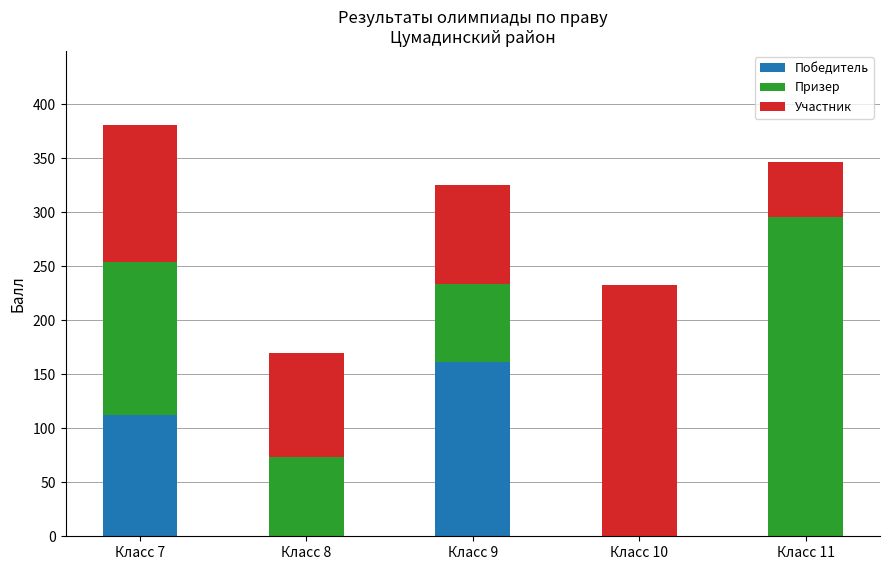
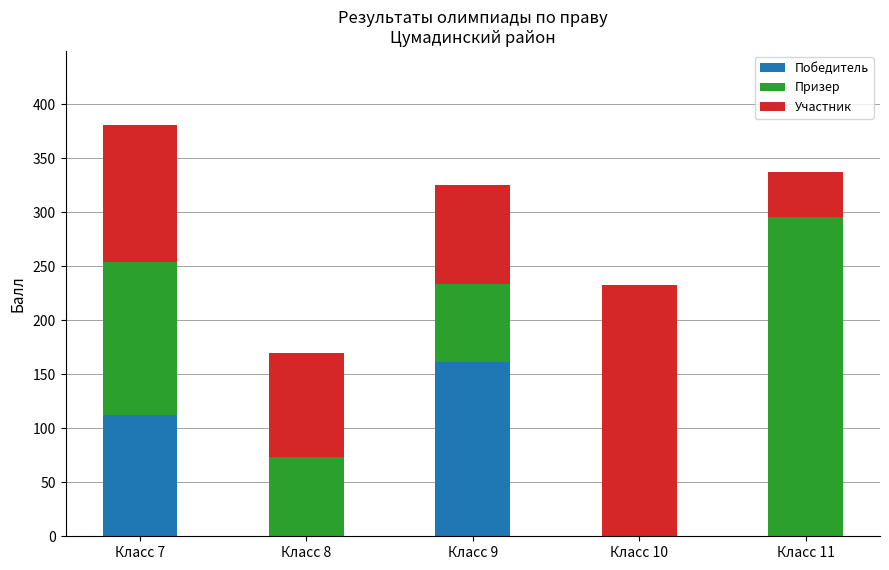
  {
    "Победитель": {
      "Класс 7": 113,
      "Класс 8": 0,
      "Класс 9": 161,
      "Класс 10": 0,
      "Класс 11": 0
    },
    "Призер": {
      "Класс 7": 142,
      "Класс 8": 73,
      "Класс 9": 73,
      "Класс 10": 0,
      "Класс 11": 296
    },
    "Участник": {
      "Класс 7": 127,
      "Класс 8": 97,
      "Класс 9": 91,
      "Класс 10": 233,
-     "Класс 11": 51
+     "Класс 11": 41
    }
  }
